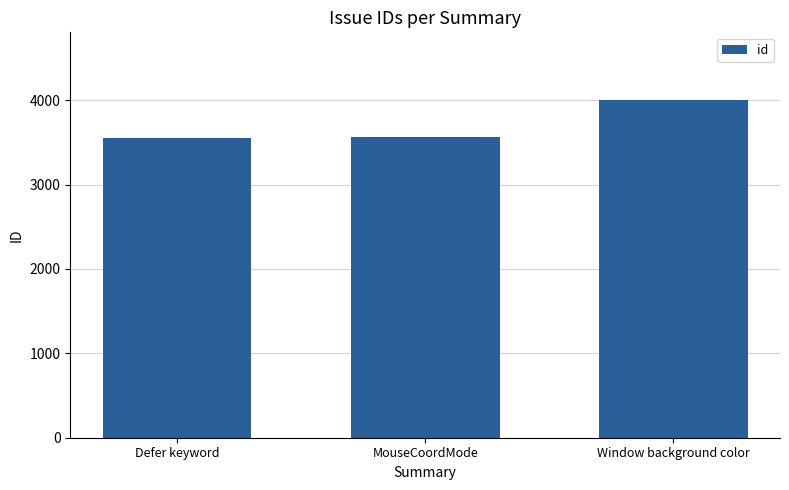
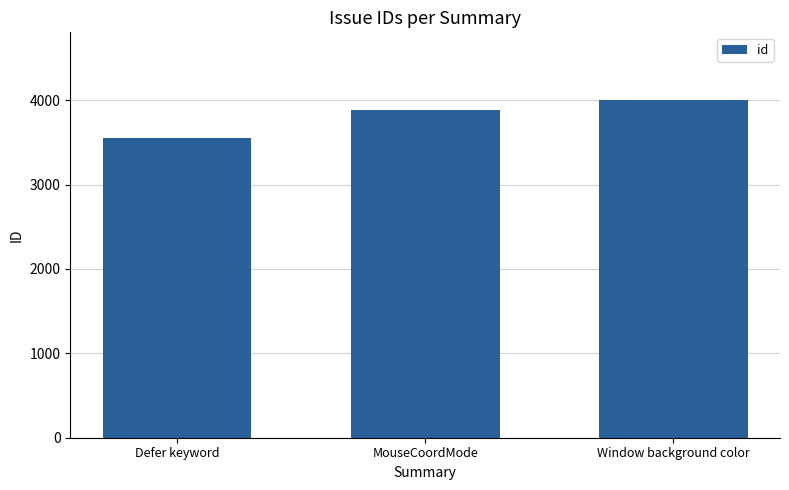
  {
    "Defer keyword": 3600,
-   "MouseCoordMode": 3600,
+   "MouseCoordMode": 3900,
    "Window background color": 4000
  }
